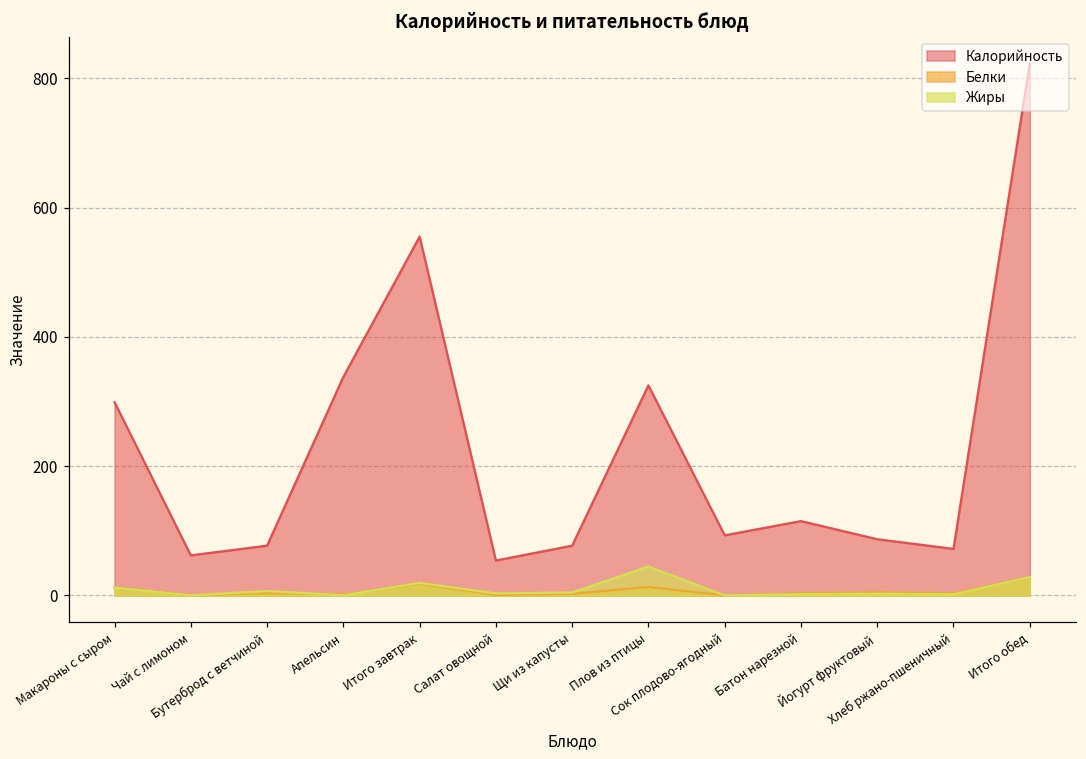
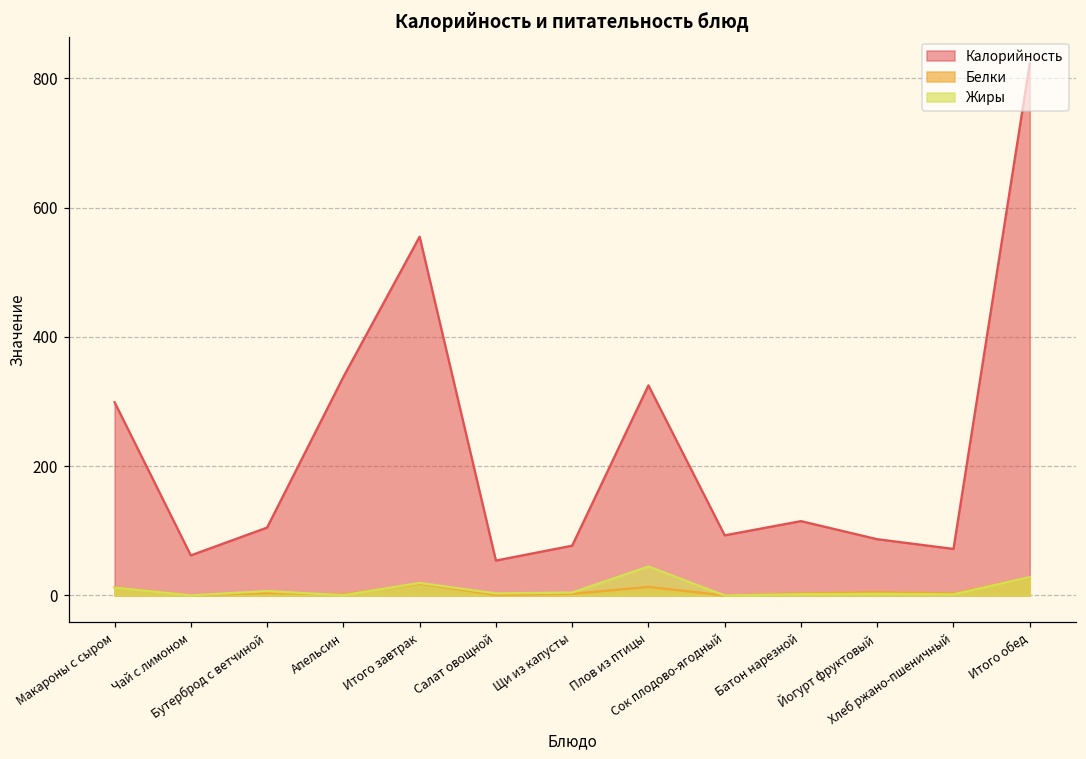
  {
    "Калорийность": {
      "Макароны с сыром": 300,
      "Чай с лимоном": 60,
-     "Бутерброд с ветчиной": 80,
+     "Бутерброд с ветчиной": 110,
      "Апельсин": 340,
      "Итого завтрак": 560,
      "Салат овощной": 50,
      "Щи из капусты": 80,
      "Плов из птицы": 330,
      "Сок плодово-ягодный": 90,
      "Батон нарезной": 120,
      "Йогурт фруктовый": 90,
      "Хлеб ржано-пшеничный": 70
    },
    "Белки": {
      "Плов из птицы": 10
    },
    "Жиры": {
      "Плов из птицы": 40
    }
  }
